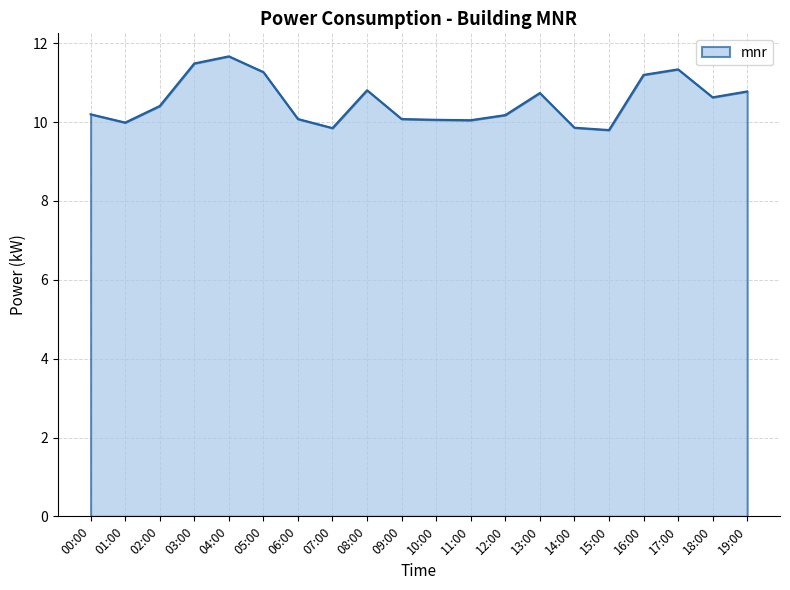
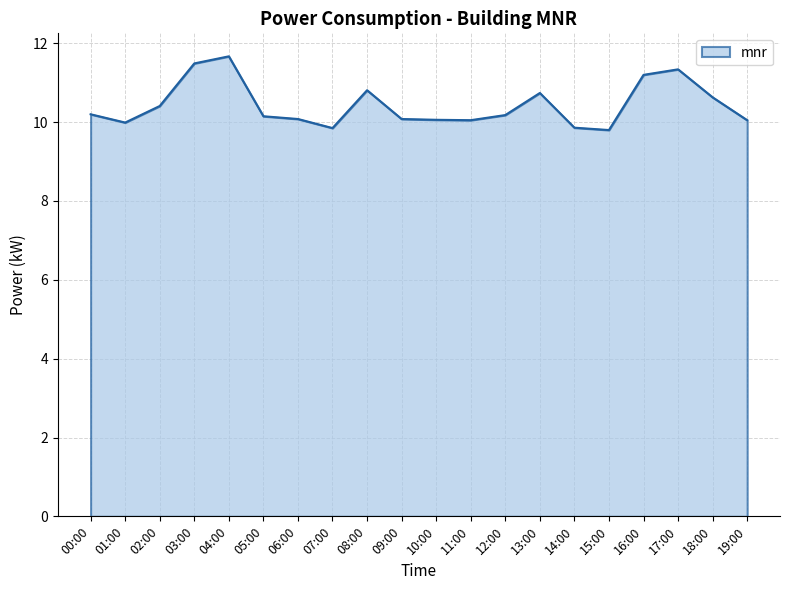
  {
    "00:00": 10.2,
    "01:00": 10.0,
    "02:00": 10.4,
    "03:00": 11.5,
    "04:00": 11.7,
-   "05:00": 11.3,
+   "05:00": 10.2,
    "06:00": 10.1,
    "07:00": 9.9,
    "08:00": 10.8,
    "09:00": 10.1,
    "10:00": 10.1,
    "11:00": 10.1,
    "12:00": 10.2,
    "13:00": 10.7,
    "14:00": 9.9,
    "15:00": 9.8,
    "16:00": 11.2,
    "17:00": 11.3,
    "18:00": 10.6,
-   "19:00": 10.8
+   "19:00": 10.1
  }
